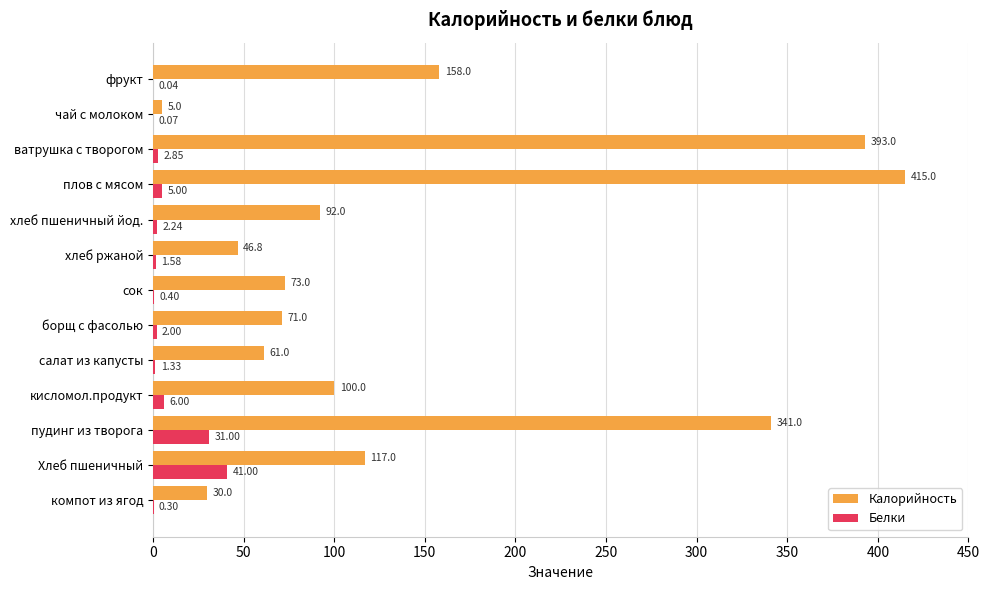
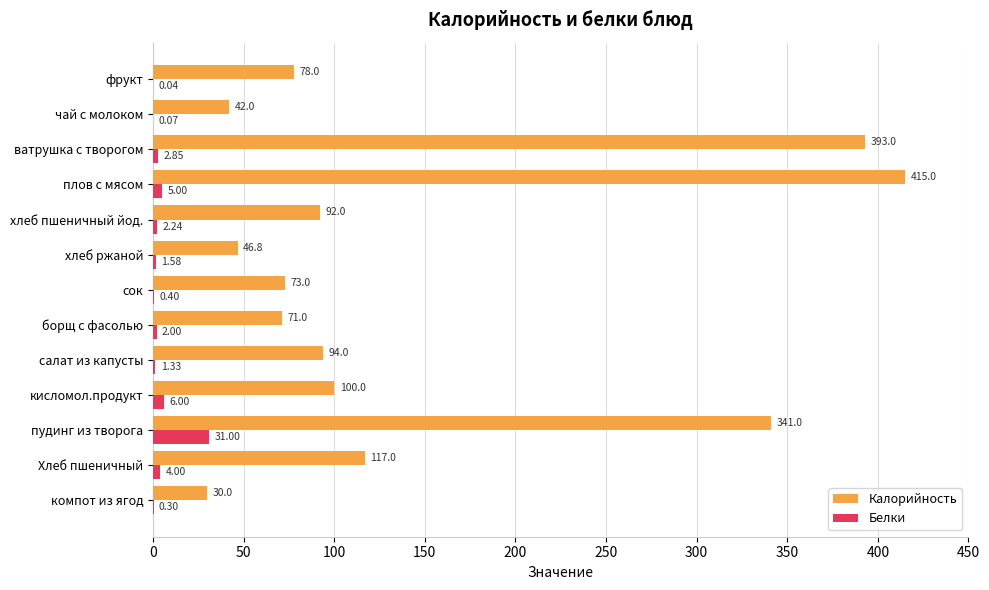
  {
    "Калорийность": {
-     "фрукт": 158.0,
-     "чай с молоком": 5.0,
+     "фрукт": 78.0,
+     "чай с молоком": 42.0,
      "ватрушка с творогом": 393.0,
      "плов с мясом": 415.0,
      "хлеб пшеничный йод.": 92.0,
      "хлеб ржаной": 46.8,
      "сок": 73.0,
      "борщ с фасолью": 71.0,
-     "салат из капусты": 61.0,
+     "салат из капусты": 94.0,
      "кисломол.продукт": 100.0,
      "пудинг из творога": 341.0,
      "Хлеб пшеничный": 117.0,
      "компот из ягод": 30.0
    },
    "Белки": {
      "фрукт": 0.04,
      "чай с молоком": 0.07,
      "ватрушка с творогом": 2.85,
      "плов с мясом": 5.00,
      "хлеб пшеничный йод.": 2.24,
      "хлеб ржаной": 1.58,
      "сок": 0.40,
      "борщ с фасолью": 2.00,
      "салат из капусты": 1.33,
      "кисломол.продукт": 6.00,
      "пудинг из творога": 31.00,
-     "Хлеб пшеничный": 41.00,
+     "Хлеб пшеничный": 4.00,
      "компот из ягод": 0.30
    }
  }
